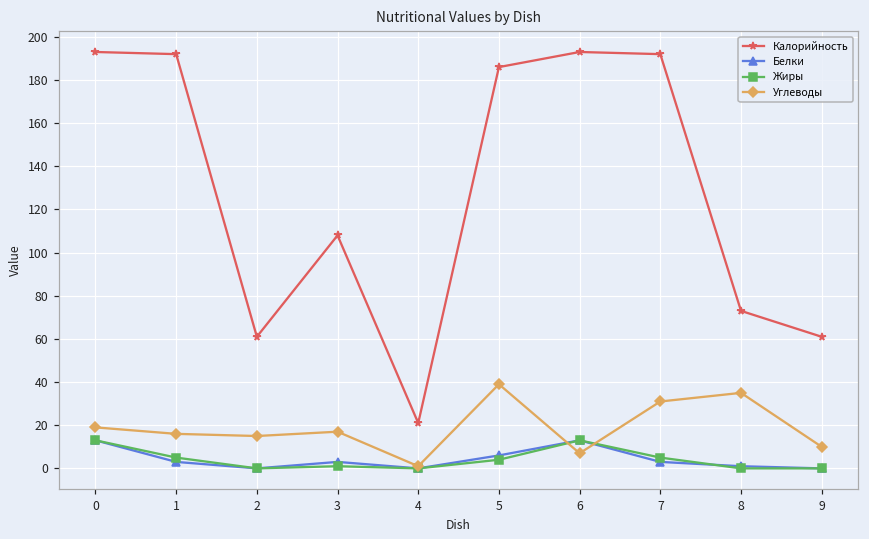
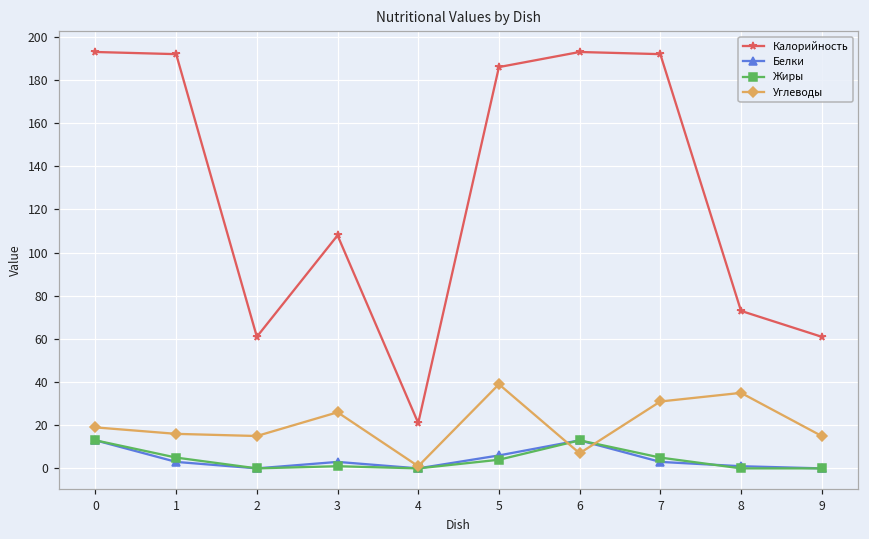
  {
    "Калорийность": {
      "0": 193,
      "1": 192,
      "2": 61,
      "3": 108,
      "4": 21,
      "5": 186,
      "6": 193,
      "7": 192,
      "8": 73,
      "9": 61
    },
    "Белки": {
      "1": 3,
      "3": 3,
      "5": 6,
      "7": 3
    },
    "Жиры": {
      "1": 5,
      "3": 1,
      "5": 4,
      "7": 5
    },
    "Углеводы": {
      "0": 19,
      "1": 16,
      "2": 15,
-     "3": 17,
+     "3": 26,
      "5": 39,
      "6": 7,
      "7": 31,
      "8": 35,
-     "9": 10
+     "9": 15
    }
  }
